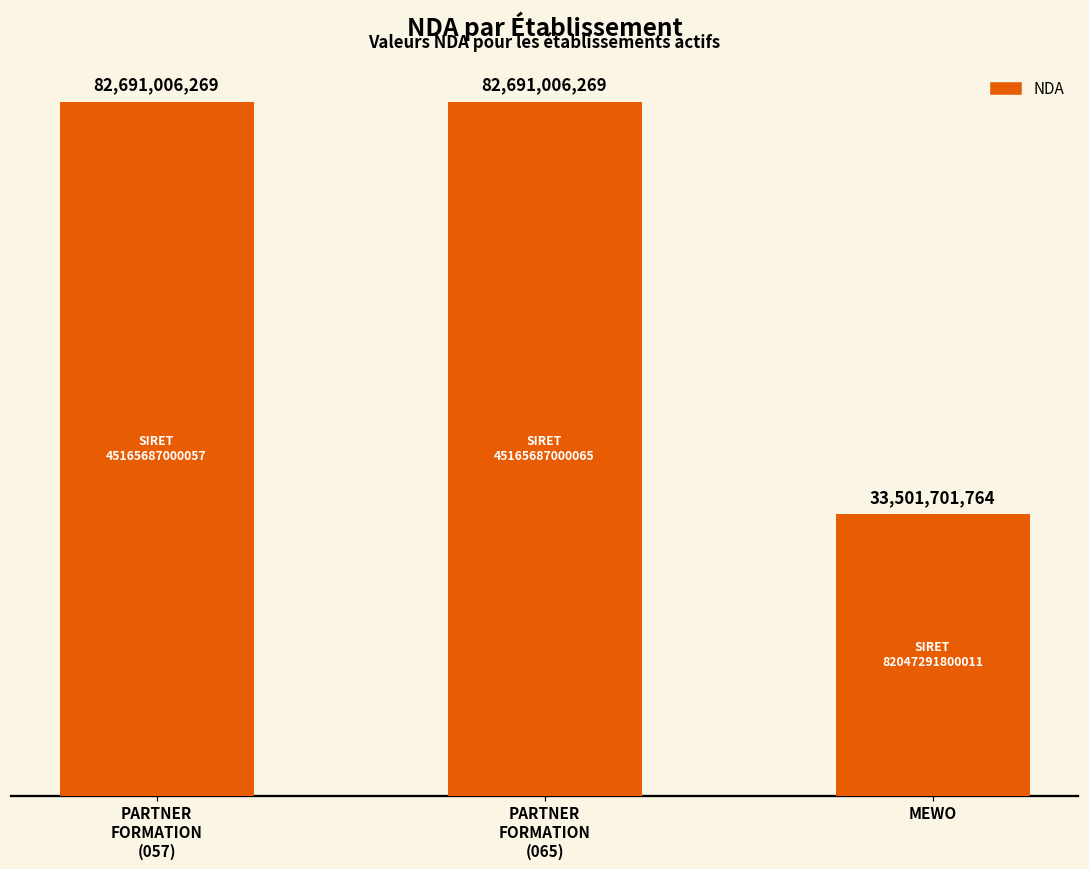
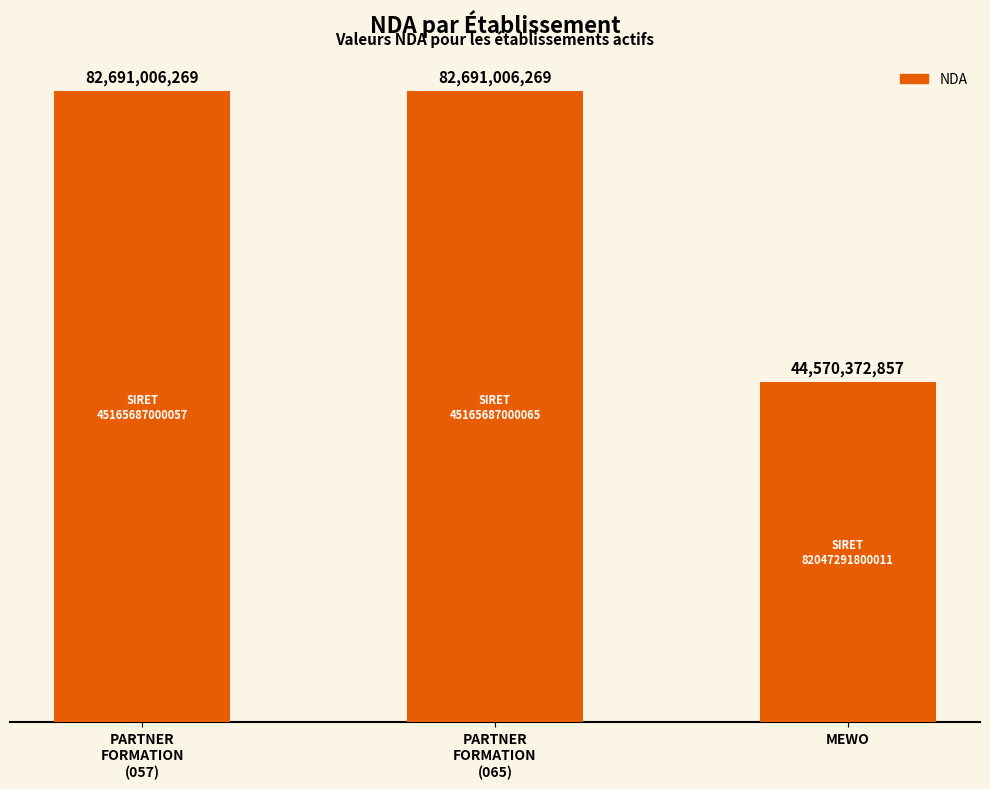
  {
    "PARTNER FORMATION (057)": "82,691,006,269",
    "PARTNER FORMATION (065)": "82,691,006,269",
-   "MEWO": "33,501,701,764"
+   "MEWO": "44,570,372,857"
  }
